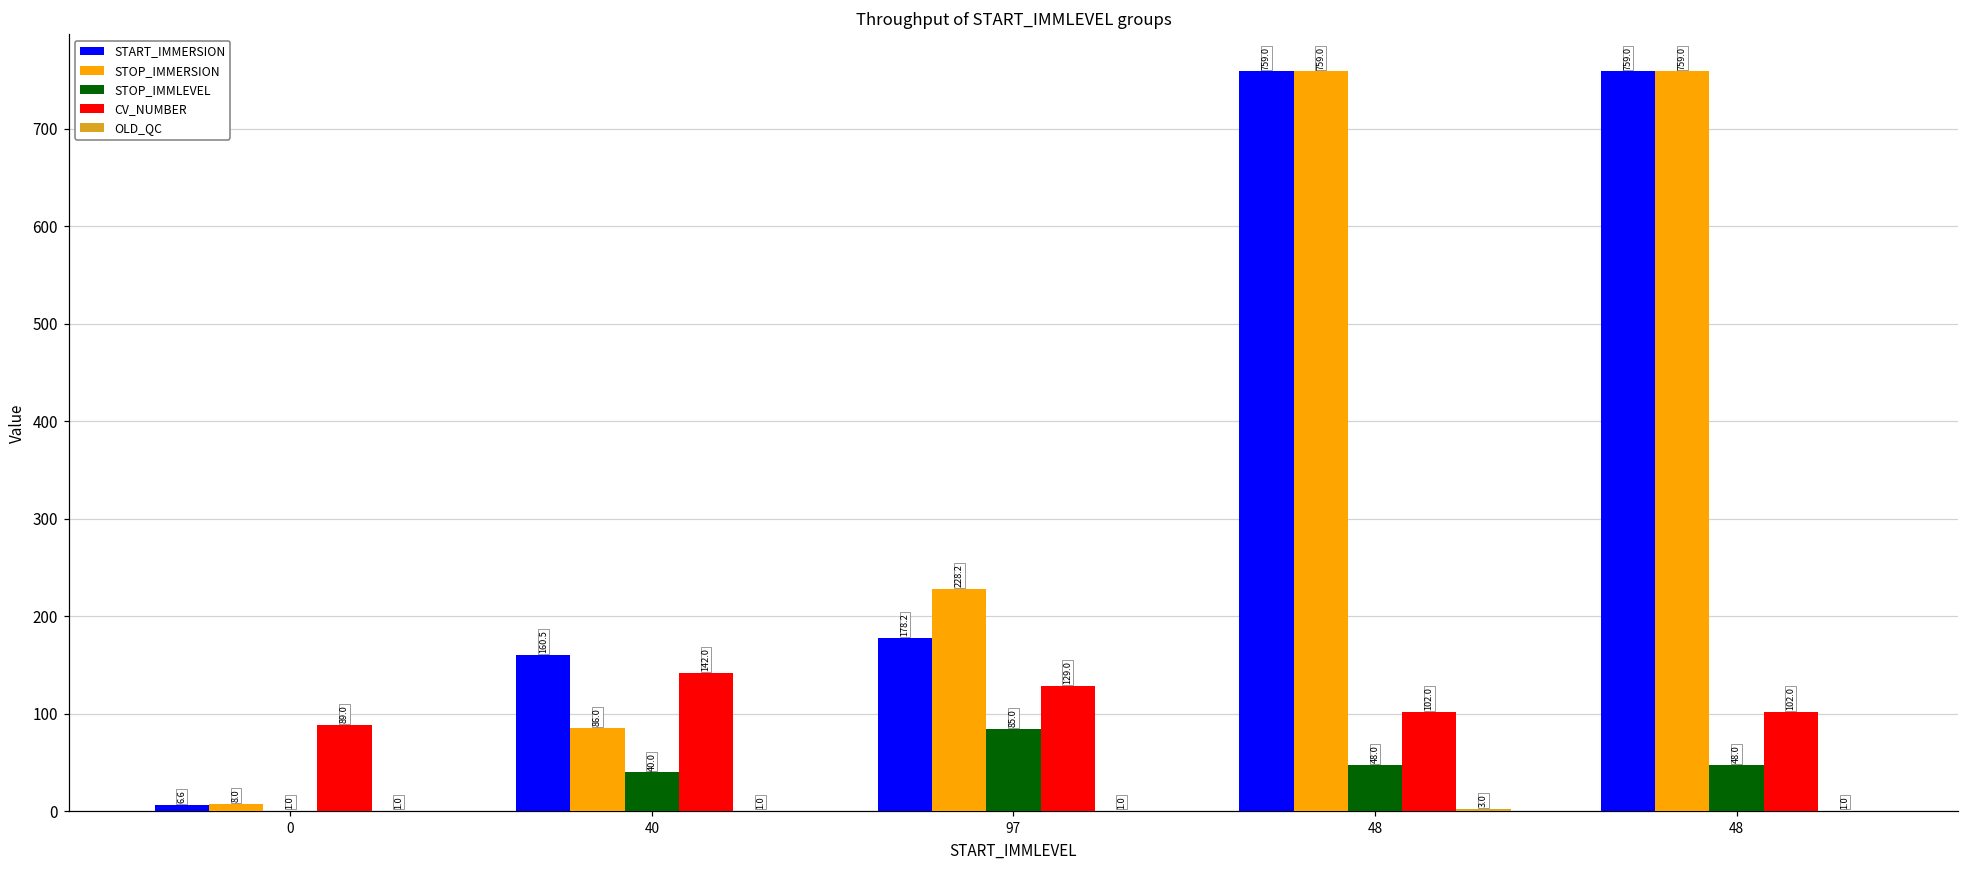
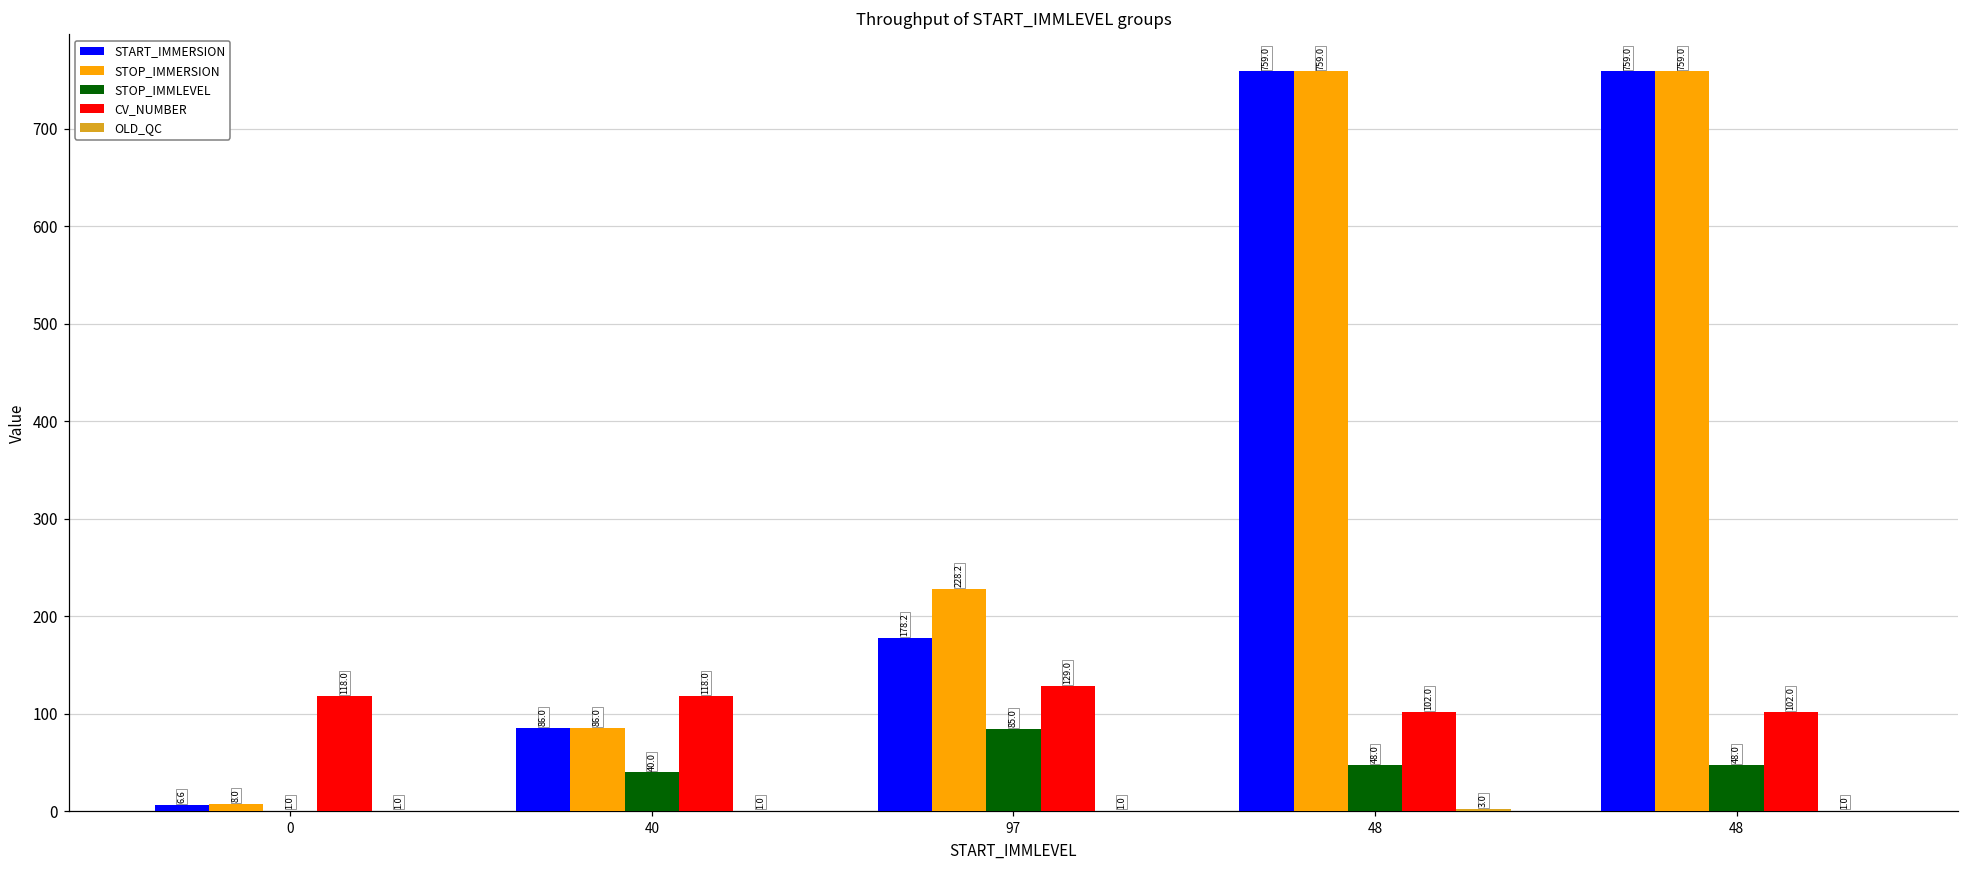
  {
    "START_IMMERSION": {
-     "40": 160.5
+     "40": 86.0
    },
    "CV_NUMBER": {
-     "0": 89.0,
-     "40": 142.0
+     "0": 118.0,
+     "40": 118.0
    }
  }
